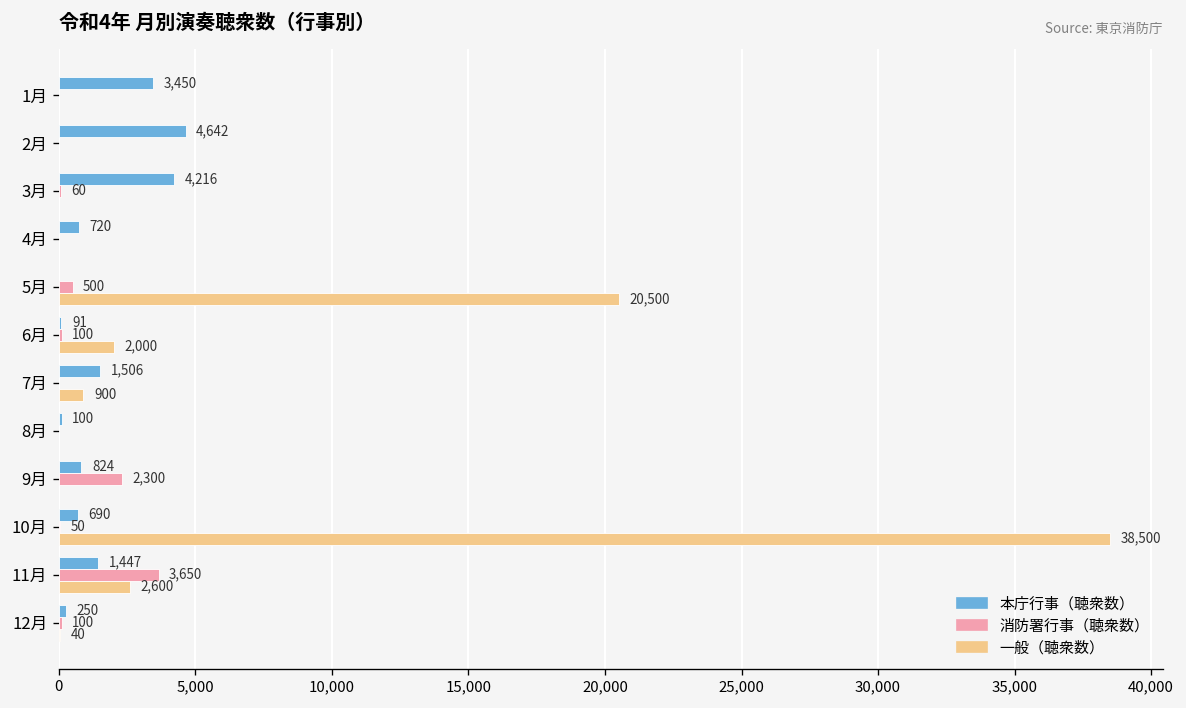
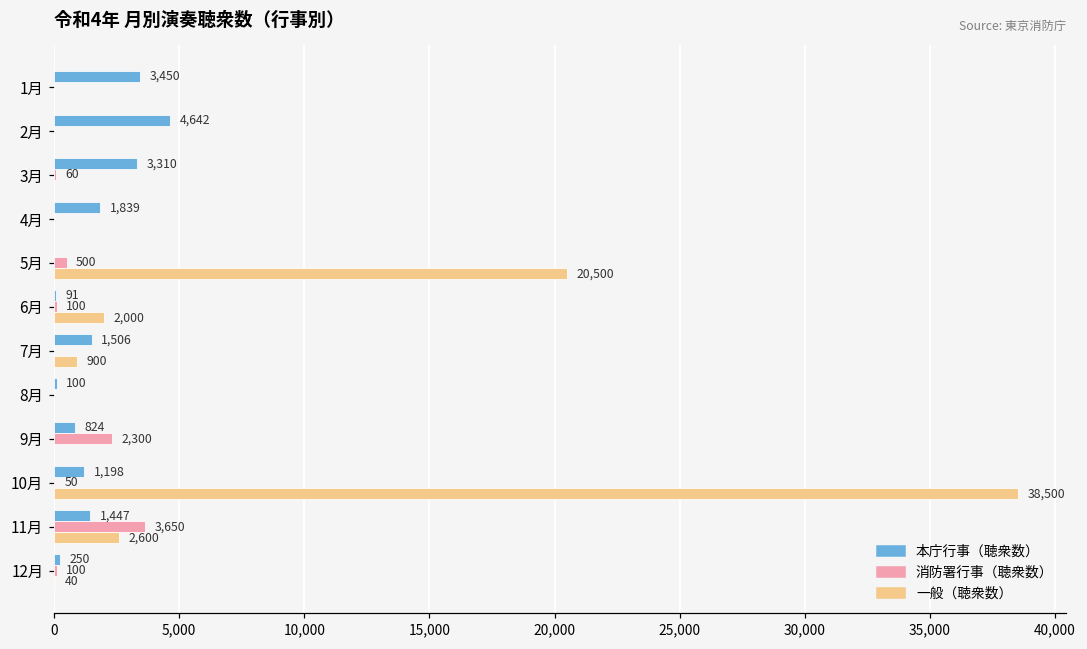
  {
    "本庁行事（聴衆数）": {
      "1月": "3,450",
      "2月": "4,642",
-     "3月": "4,216",
-     "4月": "720",
+     "3月": "3,310",
+     "4月": "1,839",
      "6月": "91",
      "7月": "1,506",
      "8月": "100",
      "9月": "824",
-     "10月": "690",
+     "10月": "1,198",
      "11月": "1,447",
      "12月": "250"
    }
  }
